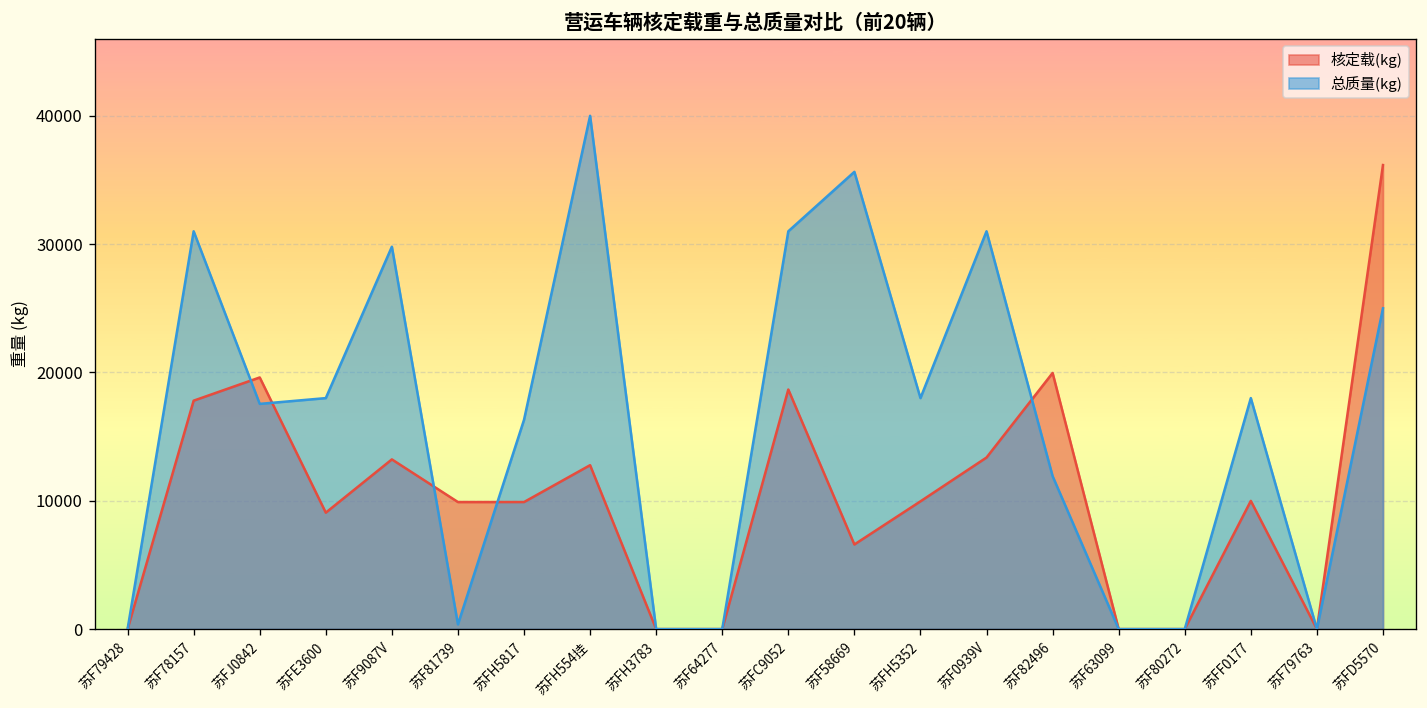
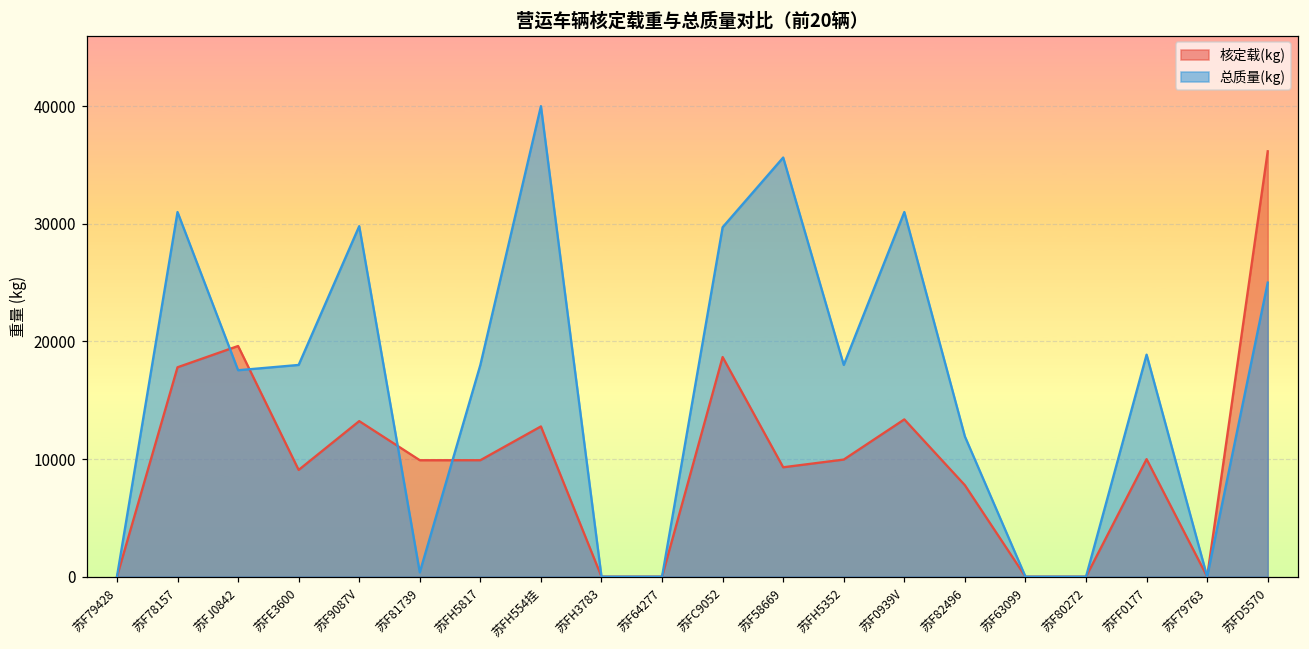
  {
    "核定载(kg)": {
      "苏F78157": 17800,
      "苏FJ0842": 19600,
      "苏FE3600": 9100,
      "苏F9087V": 13200,
      "苏F81739": 9900,
      "苏FH5817": 9900,
      "苏FH554挂": 12800,
      "苏FC9052": 18700,
-     "苏F58669": 6600,
+     "苏F58669": 9300,
      "苏FH5352": 10000,
      "苏F0939V": 13400,
-     "苏F82496": 20000,
+     "苏F82496": 7800,
      "苏FF0177": 10000,
      "苏FD5570": 36200
    },
    "总质量(kg)": {
      "苏F78157": 31000,
      "苏FJ0842": 17600,
      "苏FE3600": 18000,
      "苏F9087V": 29800,
      "苏F81739": 400,
-     "苏FH5817": 16300,
+     "苏FH5817": 18000,
      "苏FH554挂": 40000,
-     "苏FC9052": 31000,
+     "苏FC9052": 29700,
      "苏F58669": 35600,
      "苏FH5352": 18000,
      "苏F0939V": 31000,
      "苏F82496": 11900,
-     "苏FF0177": 18000,
+     "苏FF0177": 18900,
      "苏FD5570": 25000
    }
  }
